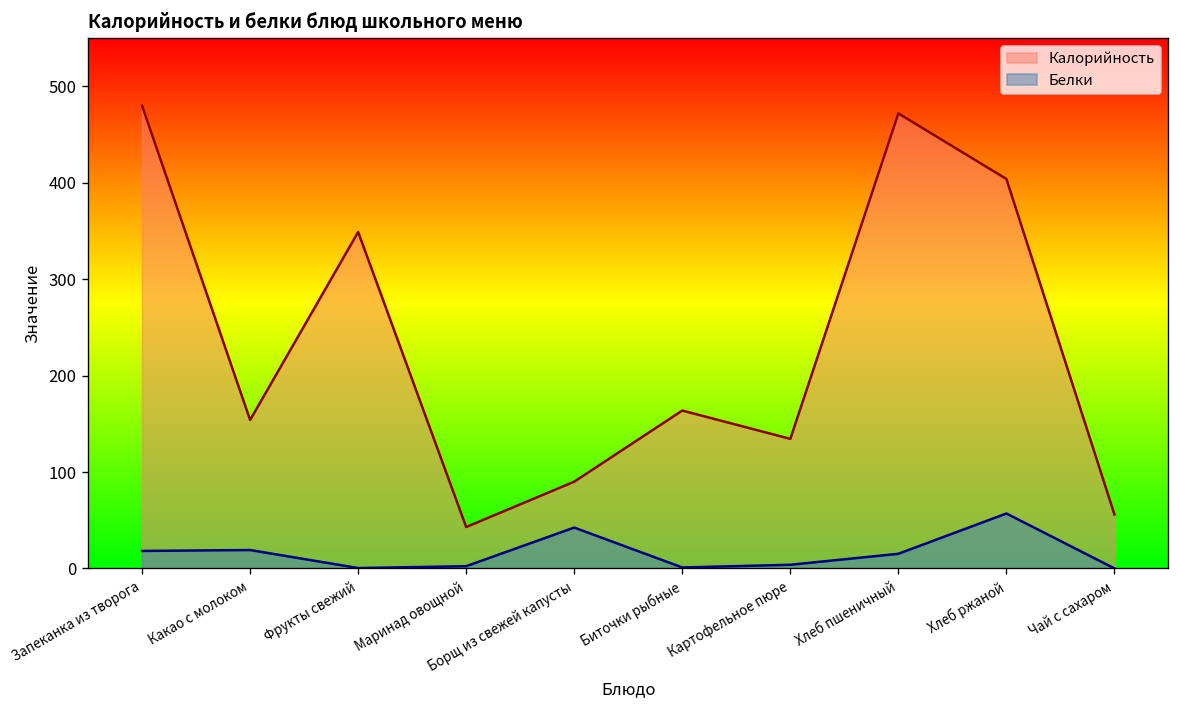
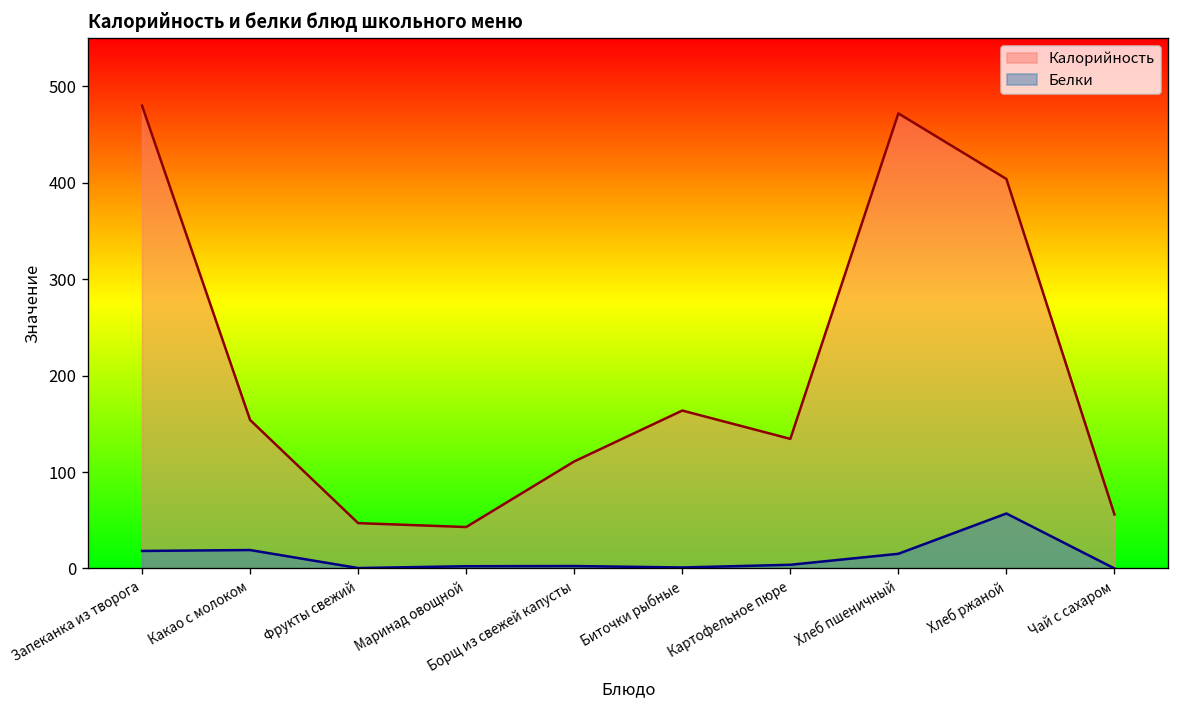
  {
    "Калорийность": {
      "Запеканка из творога": 480,
      "Какао с молоком": 150,
-     "Фрукты свежий": 350,
+     "Фрукты свежий": 50,
      "Маринад овощной": 40,
-     "Борщ из свежей капусты": 90,
+     "Борщ из свежей капусты": 110,
      "Биточки рыбные": 160,
      "Картофельное пюре": 130,
      "Хлеб пшеничный": 470,
      "Хлеб ржаной": 400,
      "Чай с сахаром": 60
    },
    "Белки": {
      "Запеканка из творога": 20,
      "Какао с молоком": 20,
      "Фрукты свежий": 0,
      "Маринад овощной": 0,
-     "Борщ из свежей капусты": 40,
+     "Борщ из свежей капусты": 0,
      "Биточки рыбные": 0,
      "Картофельное пюре": 0,
      "Хлеб пшеничный": 20,
      "Хлеб ржаной": 60,
      "Чай с сахаром": 0
    }
  }
